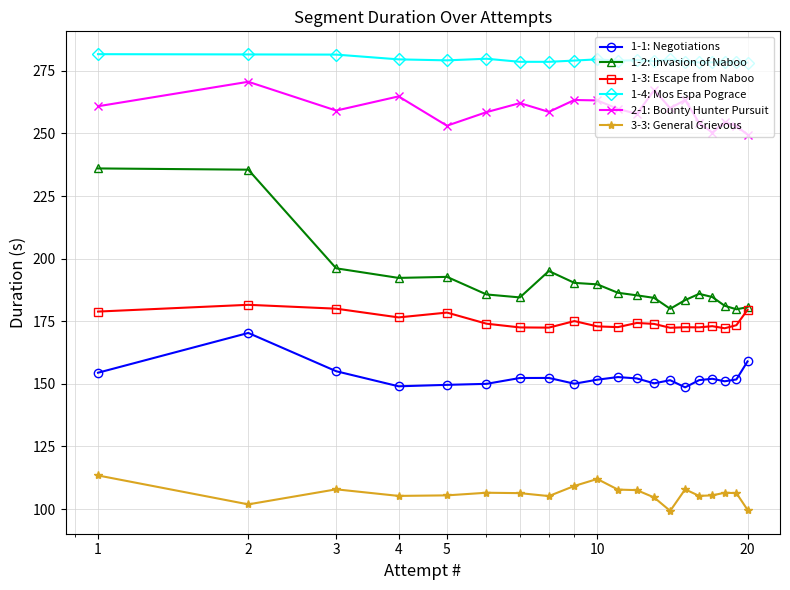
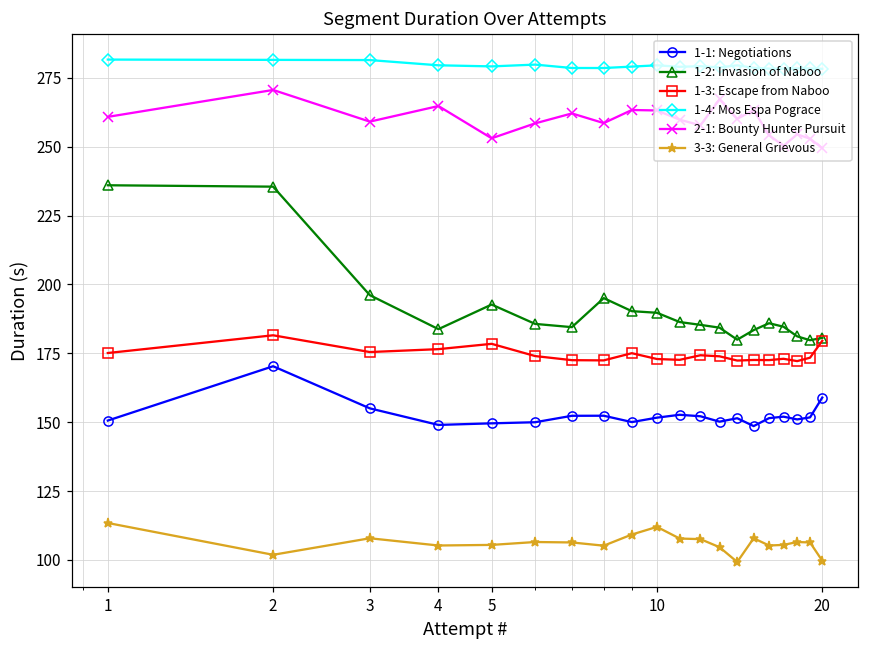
  {
    "1-1: Negotiations": {
-     "1": 154,
+     "1": 151,
      "2": 170,
      "3": 155,
      "4": 149,
      "5": 150,
      "10": 152,
      "20": 159
    },
    "1-2: Invasion of Naboo": {
      "1": 236,
      "2": 236,
      "3": 196,
-     "4": 192,
+     "4": 184,
      "5": 193,
      "10": 190,
      "20": 181
    },
    "1-3: Escape from Naboo": {
-     "1": 179,
+     "1": 175,
      "2": 182,
-     "3": 180,
+     "3": 175,
      "4": 177,
      "5": 178,
      "10": 173,
      "20": 180
    },
    "1-4: Mos Espa Pograce": {
      "1": 282,
      "2": 282,
      "3": 281,
      "4": 280,
      "5": 279
    },
    "2-1: Bounty Hunter Pursuit": {
      "1": 261,
      "2": 271,
      "3": 259,
      "4": 265,
      "5": 253
    },
    "3-3: General Grievous": {
      "1": 113,
      "2": 102,
      "3": 108,
      "4": 105,
      "5": 105,
      "10": 112,
      "20": 100
    }
  }
